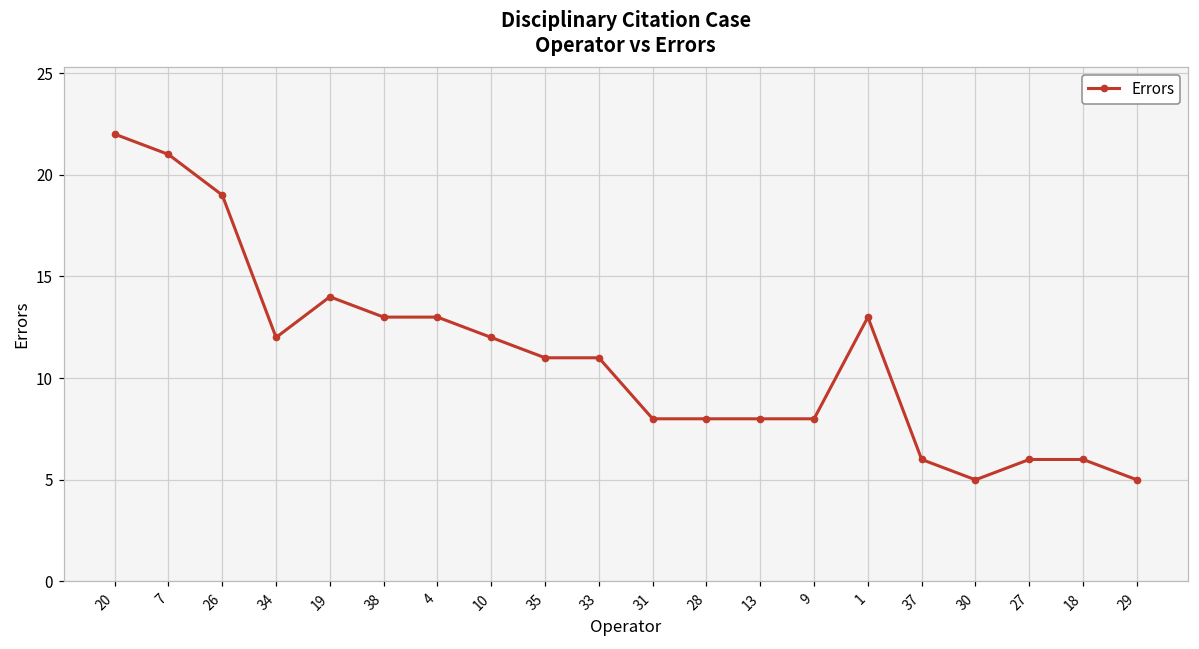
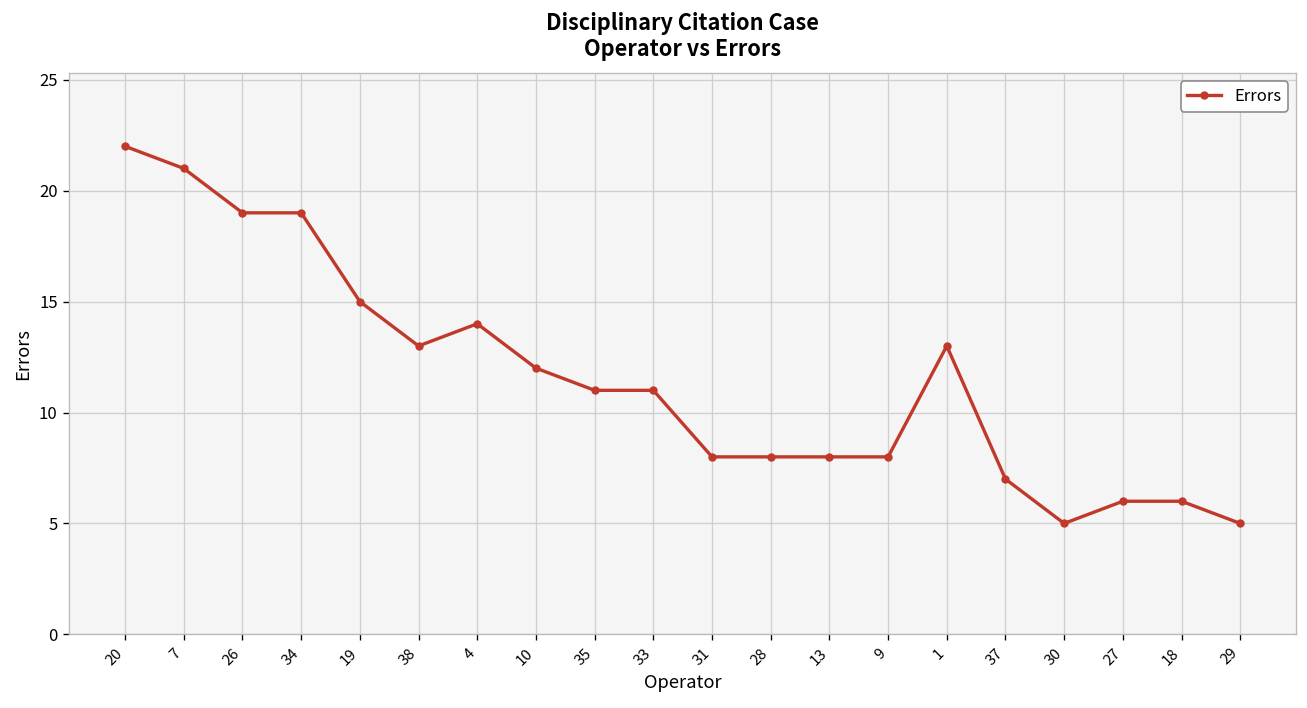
  {
    "20": 22,
    "7": 21,
    "26": 19,
-   "34": 12,
-   "19": 14,
+   "34": 19,
+   "19": 15,
    "38": 13,
-   "4": 13,
+   "4": 14,
    "10": 12,
    "35": 11,
    "33": 11,
    "31": 8,
    "28": 8,
    "13": 8,
    "9": 8,
    "1": 13,
-   "37": 6,
+   "37": 7,
    "30": 5,
    "27": 6,
    "18": 6,
    "29": 5
  }
